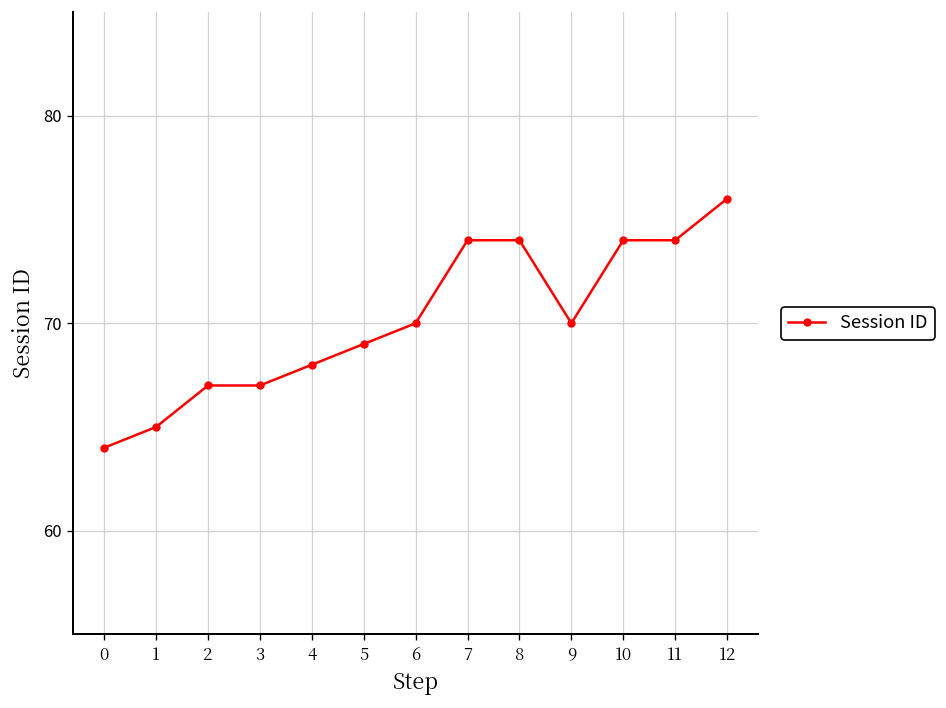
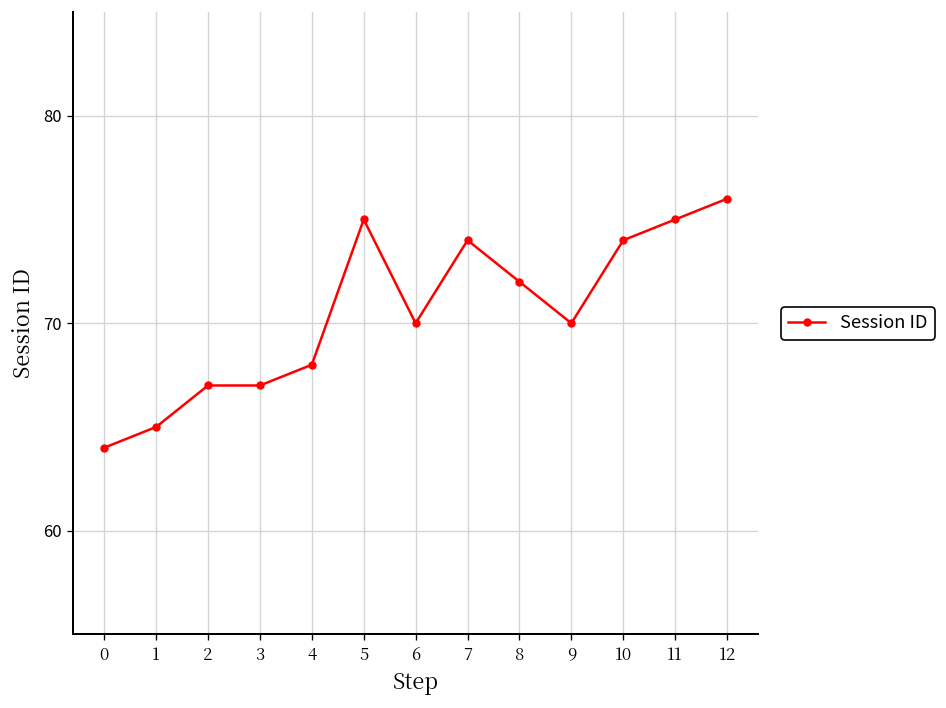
  {
    "0": 64,
    "1": 65,
    "2": 67,
    "3": 67,
    "4": 68,
-   "5": 69,
+   "5": 75,
    "6": 70,
    "7": 74,
-   "8": 74,
+   "8": 72,
    "9": 70,
    "10": 74,
-   "11": 74,
+   "11": 75,
    "12": 76
  }
